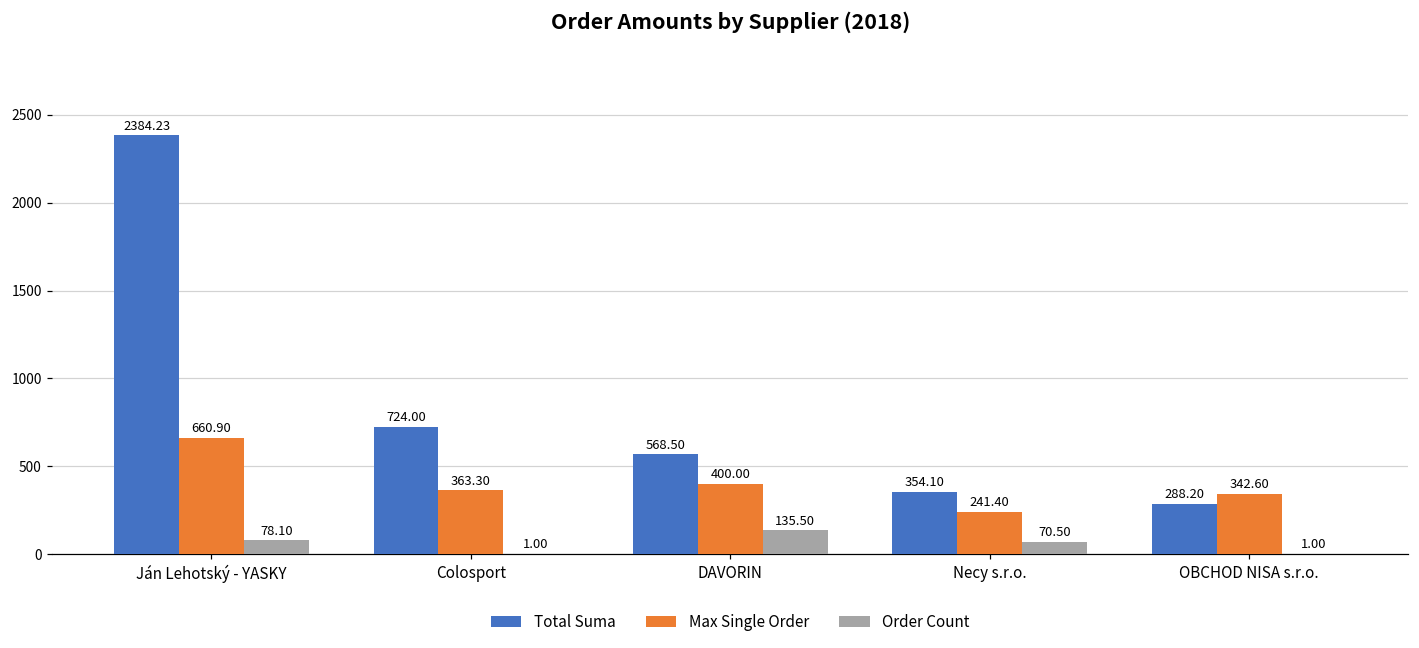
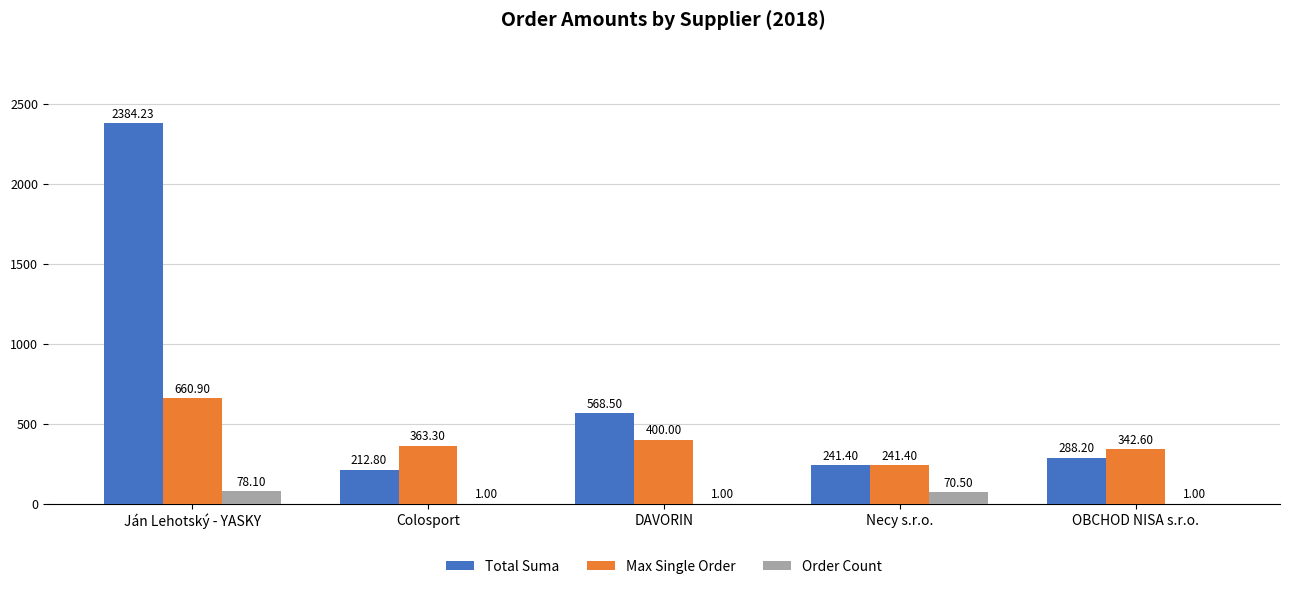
  {
    "Total Suma": {
      "Ján Lehotský - YASKY": 2384.23,
-     "Colosport": 724.00,
+     "Colosport": 212.80,
      "DAVORIN": 568.50,
-     "Necy s.r.o.": 354.10,
+     "Necy s.r.o.": 241.40,
      "OBCHOD NISA s.r.o.": 288.20
    },
    "Max Single Order": {
      "Ján Lehotský - YASKY": 660.90,
      "Colosport": 363.30,
      "DAVORIN": 400.00,
      "Necy s.r.o.": 241.40,
      "OBCHOD NISA s.r.o.": 342.60
    },
    "Order Count": {
      "Ján Lehotský - YASKY": 78.10,
      "Colosport": 1.00,
-     "DAVORIN": 135.50,
+     "DAVORIN": 1.00,
      "Necy s.r.o.": 70.50,
      "OBCHOD NISA s.r.o.": 1.00
    }
  }
